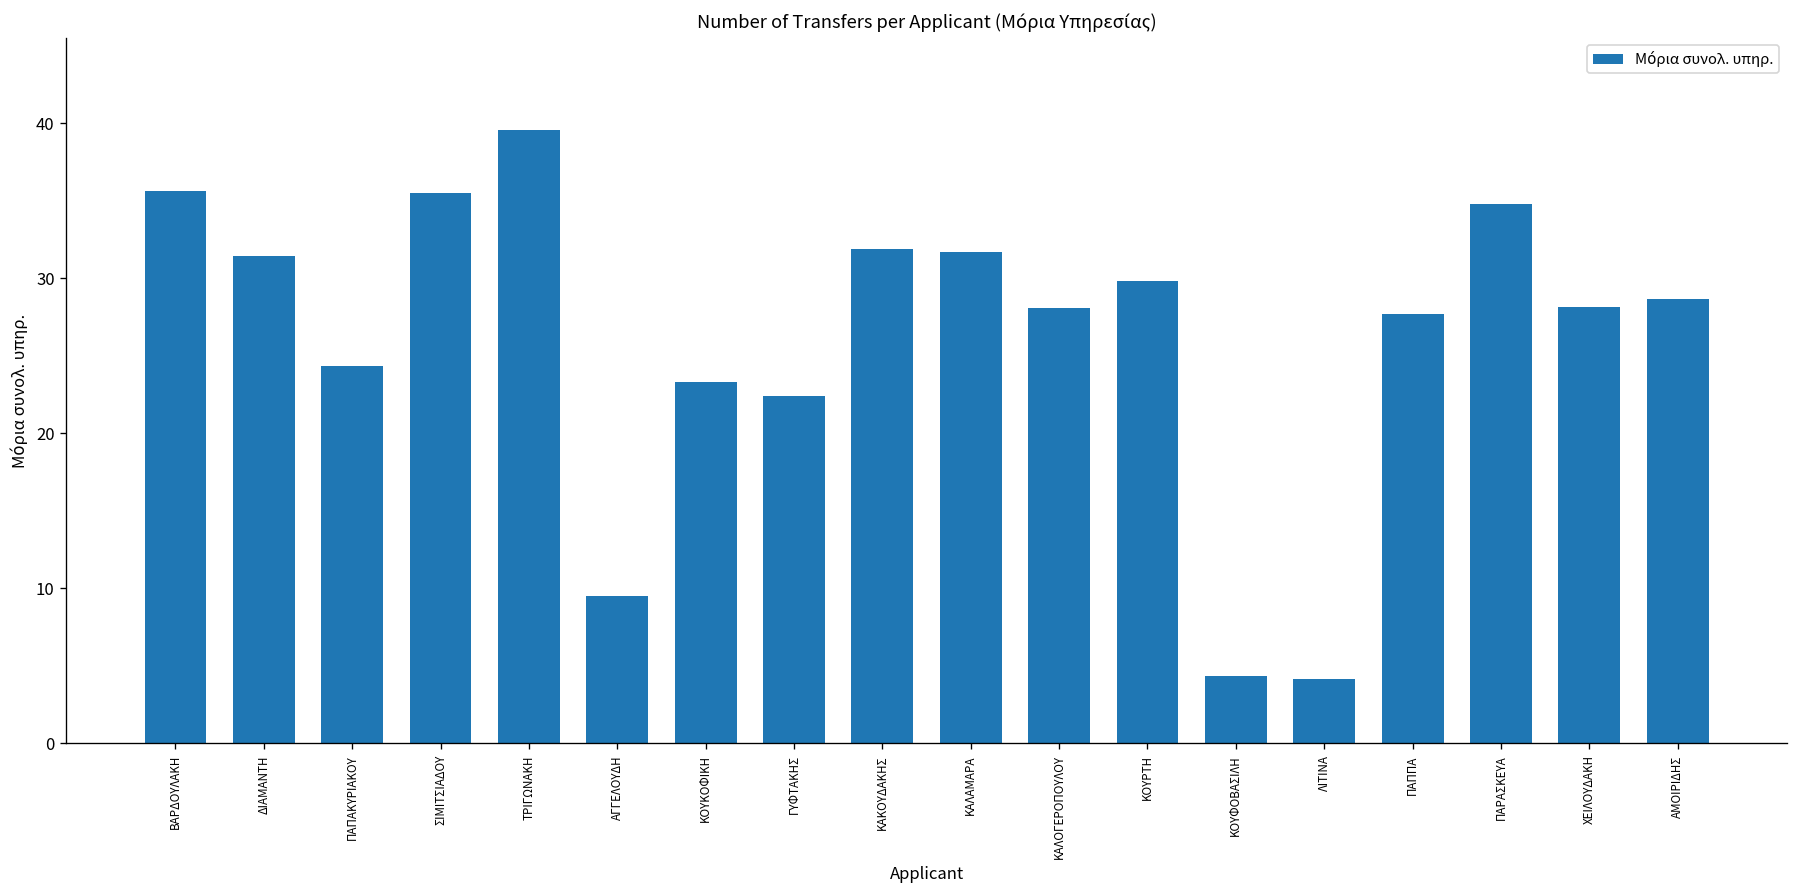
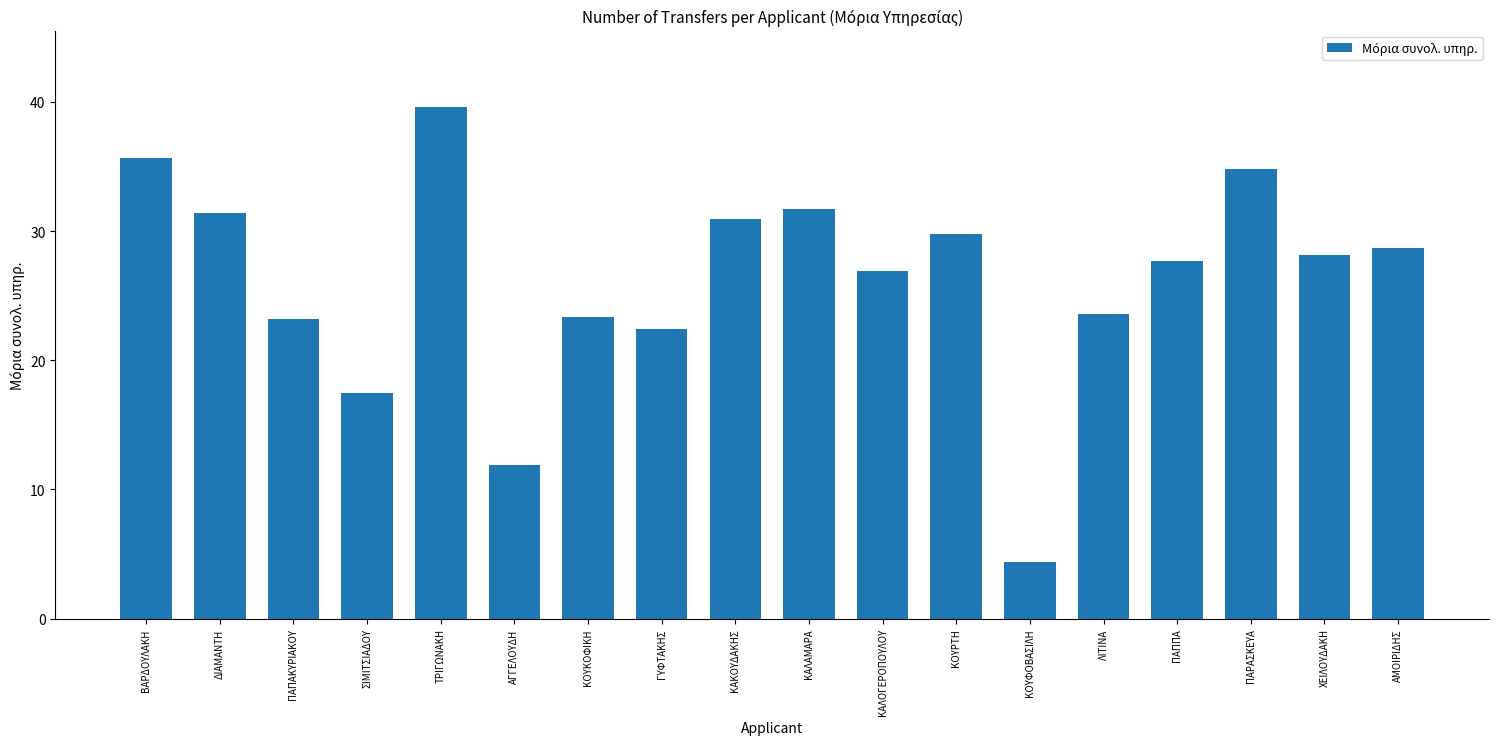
  {
    "ΒΑΡΔΟΥΛΑΚΗ": 35.6,
    "ΔΙΑΜΑΝΤΗ": 31.4,
-   "ΠΑΠΑΚΥΡΙΑΚΟΥ": 24.4,
-   "ΣΙΜΙΤΣΙΑΔΟΥ": 35.5,
+   "ΠΑΠΑΚΥΡΙΑΚΟΥ": 23.2,
+   "ΣΙΜΙΤΣΙΑΔΟΥ": 17.5,
    "ΤΡΙΓΩΝΑΚΗ": 39.6,
-   "ΑΓΓΕΛΟΥΔΗ": 9.5,
+   "ΑΓΓΕΛΟΥΔΗ": 11.9,
    "ΚΟΥΚΟΦΙΚΗ": 23.3,
    "ΓΥΦΤΑΚΗΣ": 22.4,
-   "ΚΑΚΟΥΔΑΚΗΣ": 31.9,
+   "ΚΑΚΟΥΔΑΚΗΣ": 30.9,
    "ΚΑΛΑΜΑΡΑ": 31.7,
-   "ΚΑΛΟΓΕΡΟΠΟΥΛΟΥ": 28.1,
+   "ΚΑΛΟΓΕΡΟΠΟΥΛΟΥ": 26.9,
    "ΚΟΥΡΤΗ": 29.8,
    "ΚΟΥΦΟΒΑΣΙΛΗ": 4.4,
-   "ΛΙΤΙΝΑ": 4.2,
+   "ΛΙΤΙΝΑ": 23.5,
    "ΠΑΠΠΑ": 27.7,
    "ΠΑΡΑΣΚΕΥΑ": 34.8,
    "ΧΕΙΛΟΥΔΑΚΗ": 28.1,
    "ΑΜΟΙΡΙΔΗΣ": 28.7
  }
